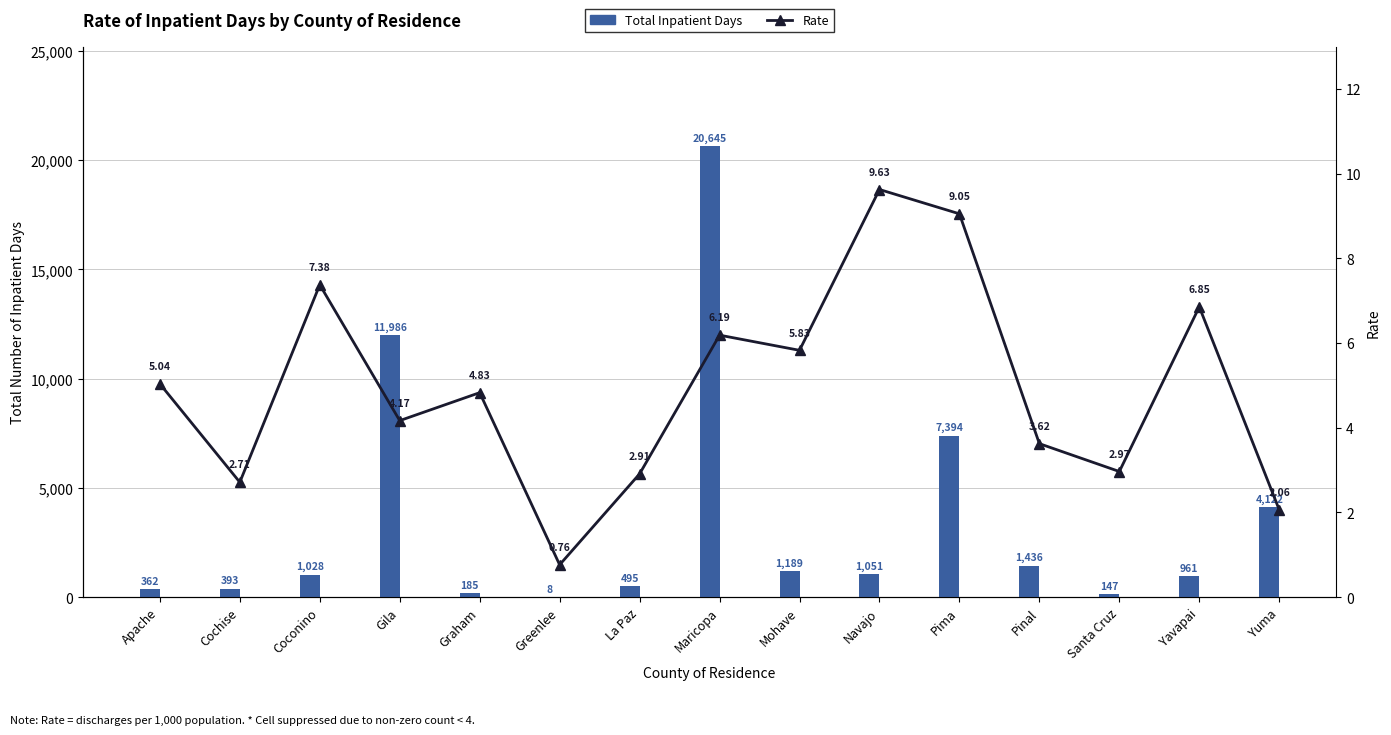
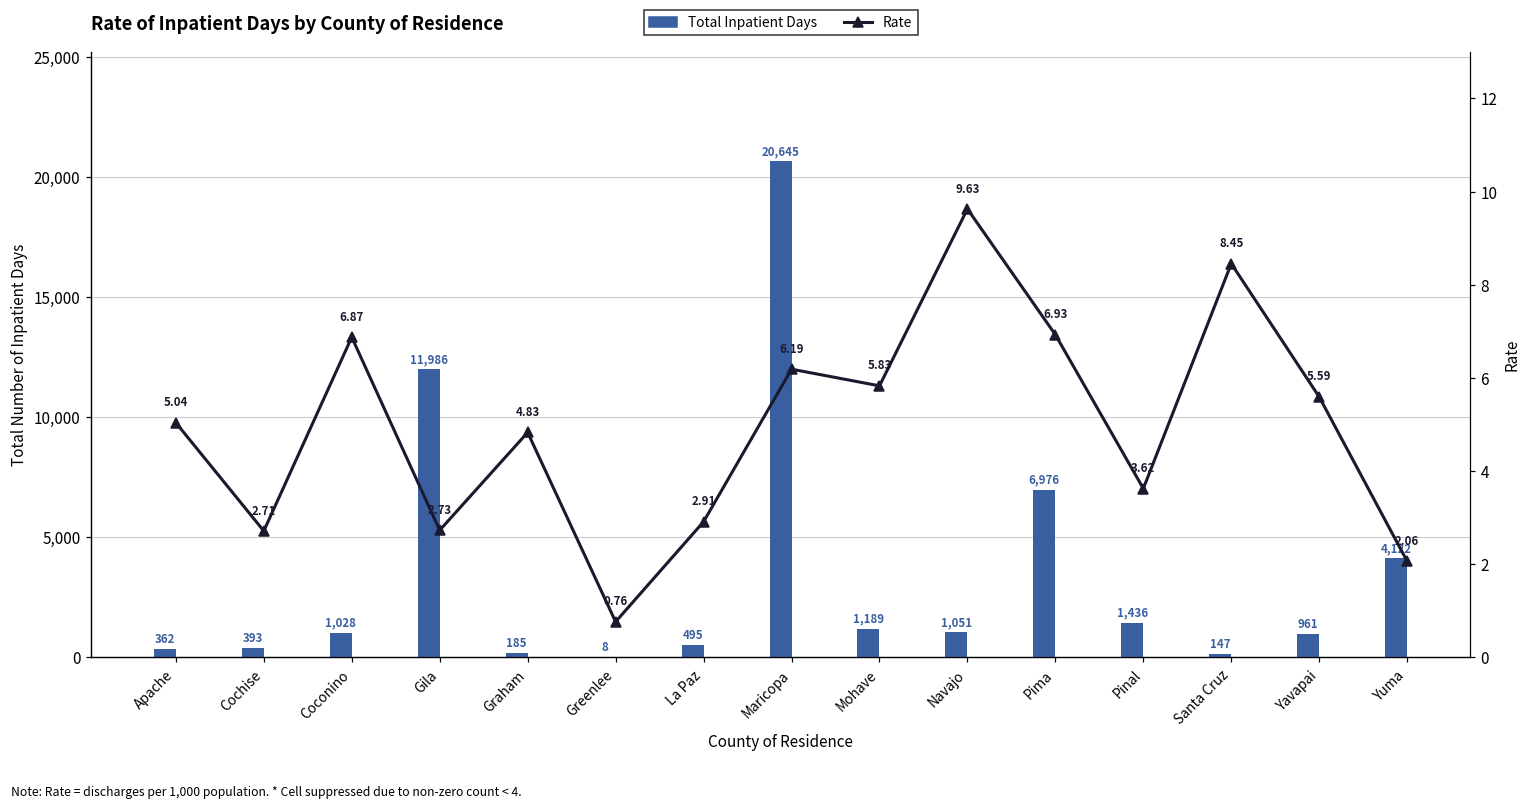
  {
    "Total Inpatient Days": {
      "Apache": "362",
      "Cochise": "393",
      "Coconino": "1,028",
      "Gila": "11,986",
      "Graham": "185",
      "Greenlee": "8",
      "La Paz": "495",
      "Maricopa": "20,645",
      "Mohave": "1,189",
      "Navajo": "1,051",
-     "Pima": "7,394",
+     "Pima": "6,976",
      "Pinal": "1,436",
      "Santa Cruz": "147",
      "Yavapai": "961"
    },
    "Rate": {
      "Apache": "5.04",
      "Cochise": "2.71",
-     "Coconino": "7.38",
-     "Gila": "4.17",
+     "Coconino": "6.87",
+     "Gila": "2.73",
      "Graham": "4.83",
      "Greenlee": "0.76",
      "La Paz": "2.91",
      "Maricopa": "6.19",
      "Mohave": "5.83",
      "Navajo": "9.63",
-     "Pima": "9.05",
+     "Pima": "6.93",
      "Pinal": "3.62",
-     "Santa Cruz": "2.97",
-     "Yavapai": "6.85"
+     "Santa Cruz": "8.45",
+     "Yavapai": "5.59"
    }
  }
